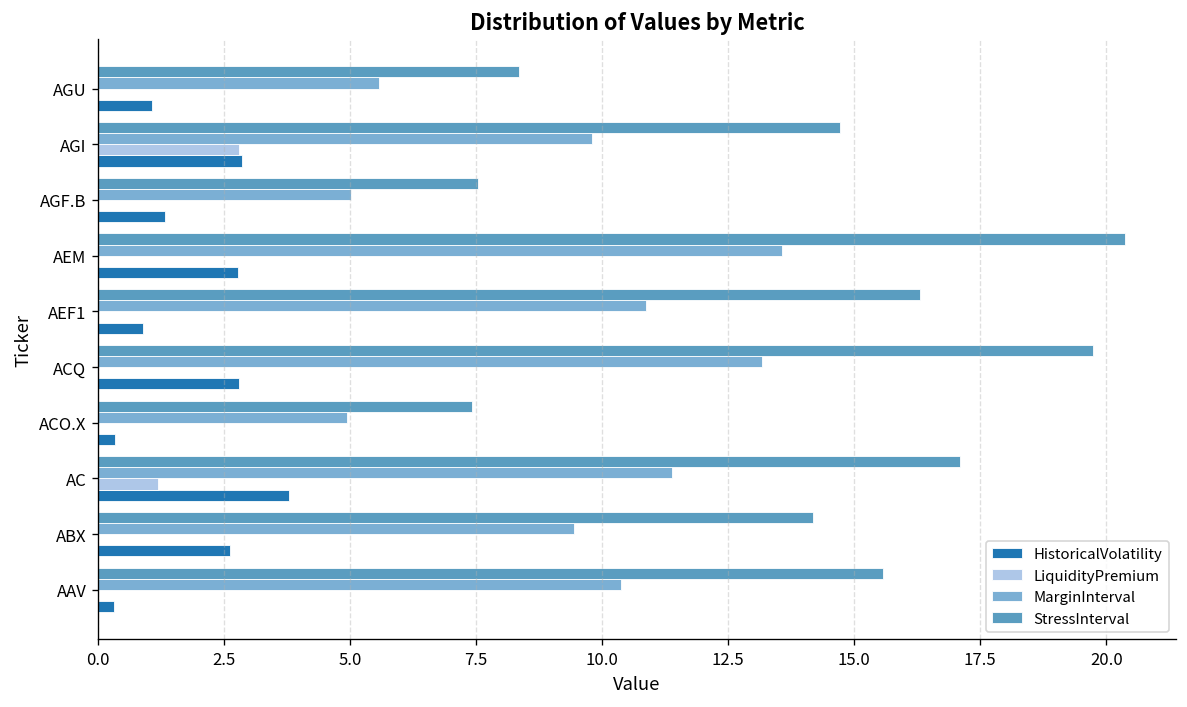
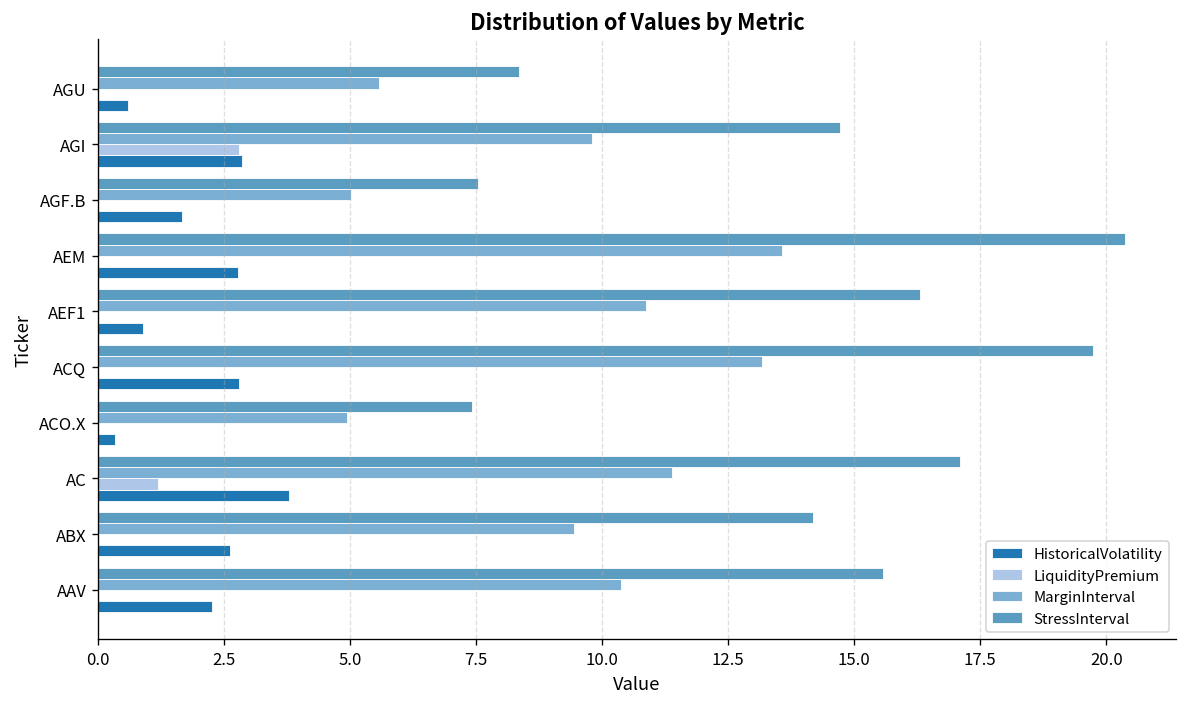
  {
    "HistoricalVolatility": {
-     "AGU": 1.1,
+     "AGU": 0.6,
      "AGI": 2.9,
-     "AGF.B": 1.3,
+     "AGF.B": 1.7,
      "AEM": 2.8,
      "AEF1": 0.9,
      "ACQ": 2.8,
      "ACO.X": 0.3,
      "AC": 3.8,
      "ABX": 2.6,
-     "AAV": 0.3
+     "AAV": 2.3
    }
  }
